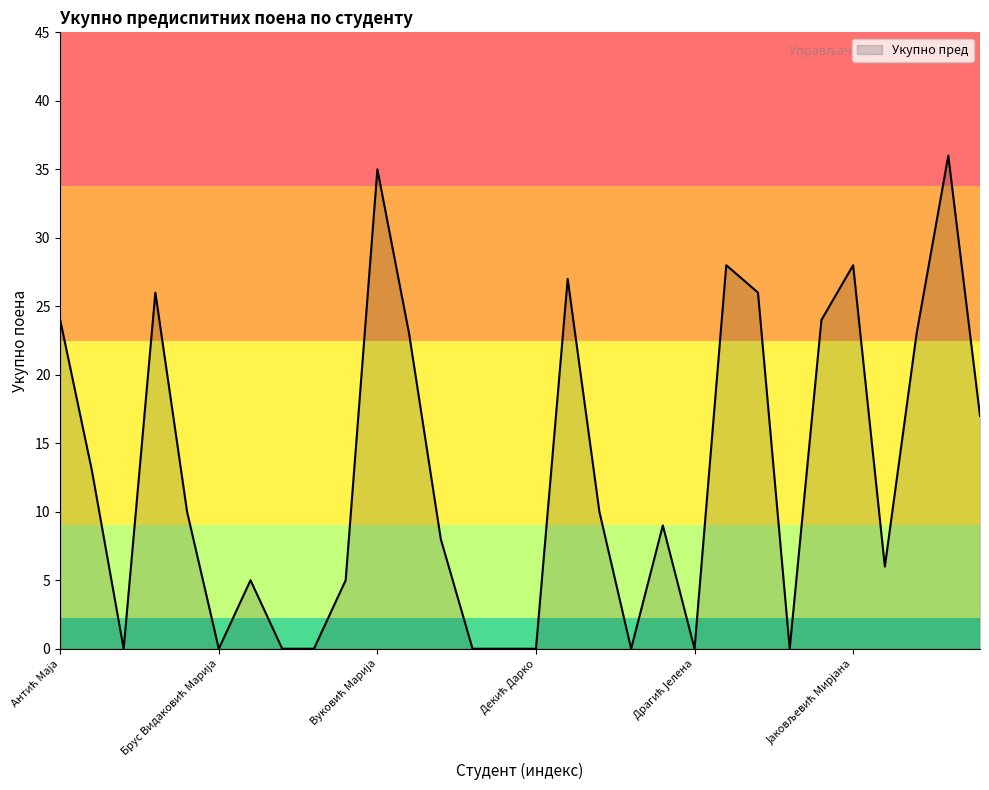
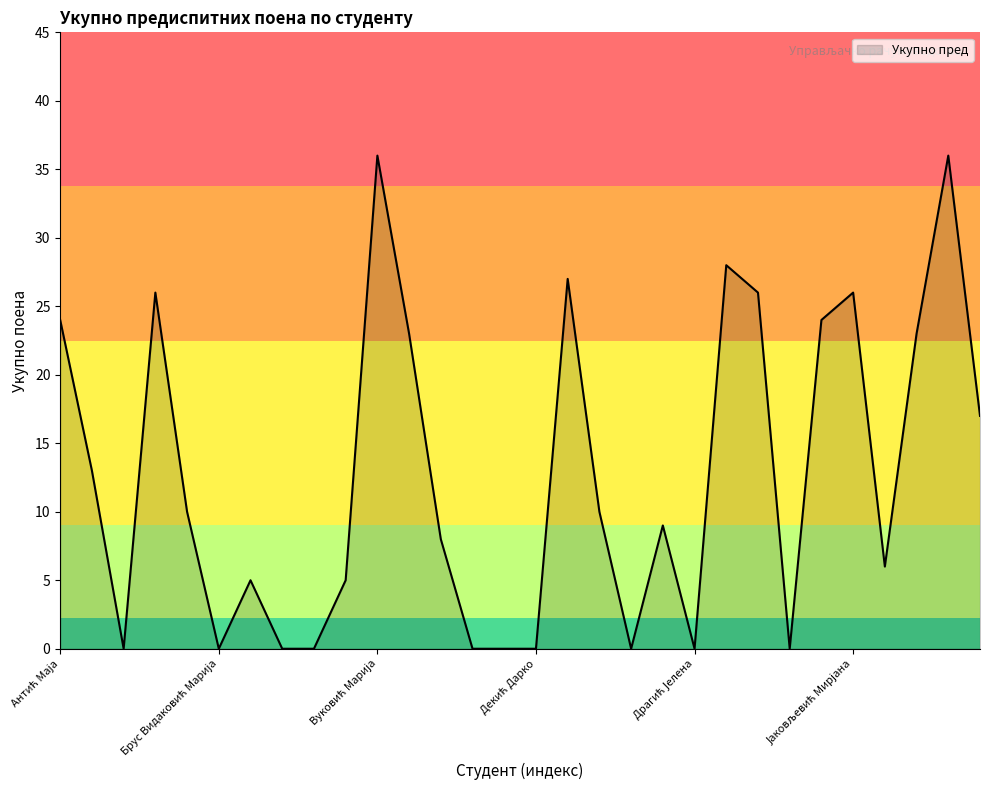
  {
    "Антић Маја": 24,
    "Брус Видаковић Марија": 0,
-   "Вуковић Марија": 35,
+   "Вуковић Марија": 36,
    "Декић Дарко": 0,
    "Драгић Јелена": 0,
-   "Јаковљевић Мирјана": 28
+   "Јаковљевић Мирјана": 26
  }
